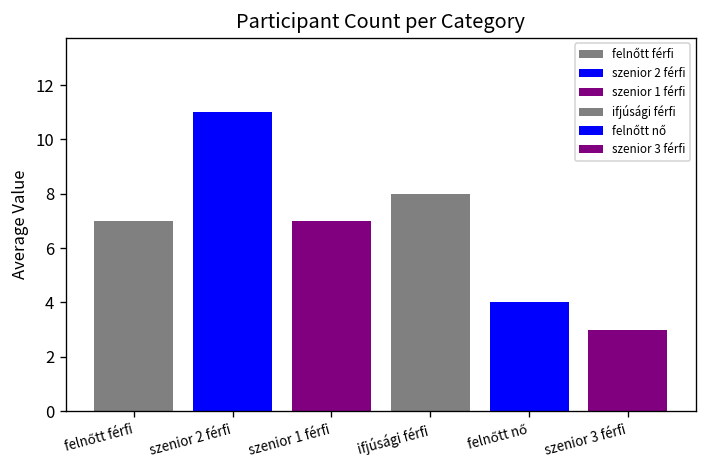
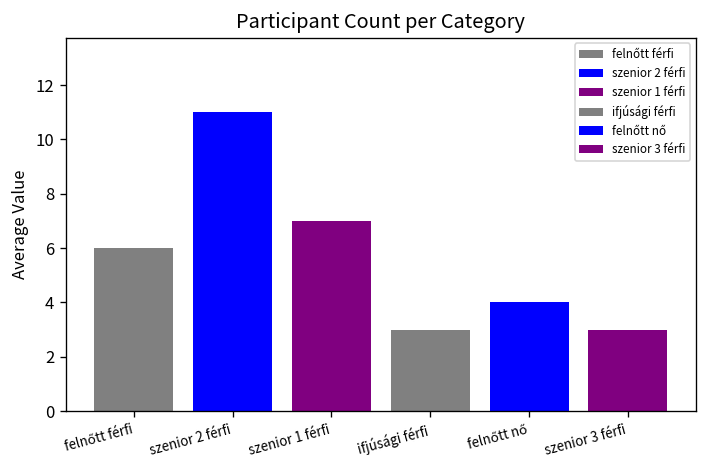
  {
-   "felnőtt férfi": 7,
+   "felnőtt férfi": 6,
    "szenior 2 férfi": 11,
    "szenior 1 férfi": 7,
-   "ifjúsági férfi": 8,
+   "ifjúsági férfi": 3,
    "felnőtt nő": 4,
    "szenior 3 férfi": 3
  }
